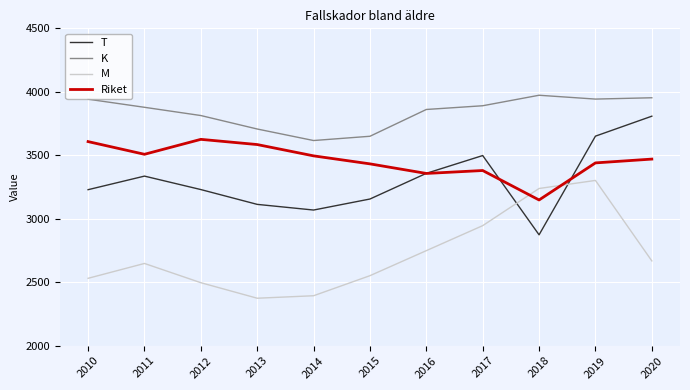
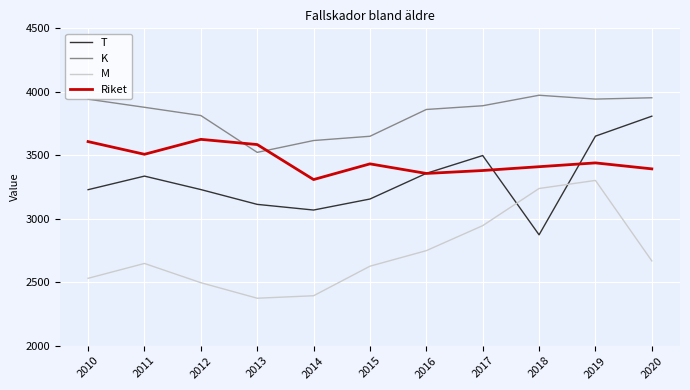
  {
    "T": {
      "2010": 3230,
      "2011": 3340,
      "2012": 3230,
      "2013": 3110,
      "2014": 3070,
      "2015": 3160,
      "2017": 3500,
      "2018": 2870,
      "2019": 3650,
      "2020": 3810
    },
    "K": {
      "2011": 3880,
      "2012": 3810,
-     "2013": 3710,
+     "2013": 3520,
      "2014": 3620,
      "2015": 3650,
      "2016": 3860,
      "2017": 3890,
      "2018": 3970,
      "2019": 3940,
      "2020": 3950
    },
    "M": {
      "2010": 2530,
      "2011": 2650,
      "2012": 2500,
      "2013": 2370,
      "2014": 2390,
-     "2015": 2550,
+     "2015": 2630,
      "2016": 2750,
      "2017": 2950,
      "2018": 3240,
      "2019": 3300,
      "2020": 2670
    },
    "Riket": {
      "2010": 3610,
      "2011": 3510,
      "2012": 3630,
      "2013": 3580,
-     "2014": 3500,
+     "2014": 3310,
      "2015": 3430,
      "2017": 3380,
-     "2018": 3150,
+     "2018": 3410,
      "2019": 3440,
-     "2020": 3470
+     "2020": 3390
    }
  }
